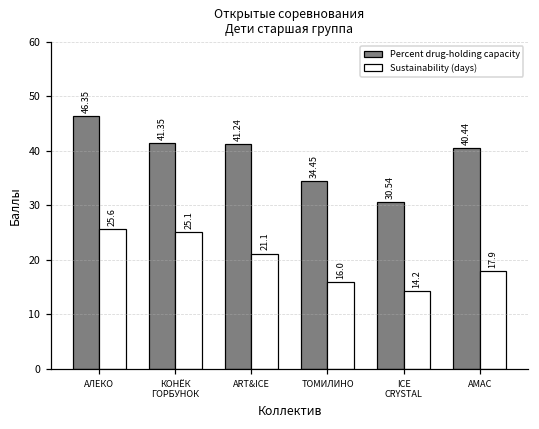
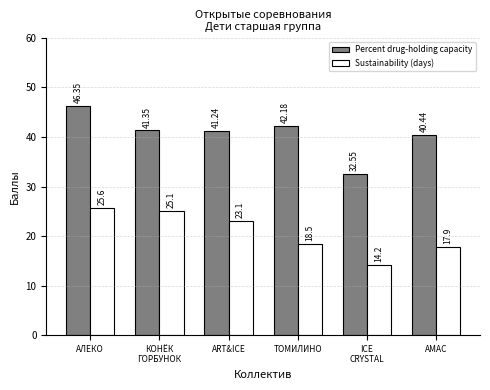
  {
    "Percent drug-holding capacity": {
      "АЛЕКО": 46.35,
      "КОНЁК ГОРБУНОК": 41.35,
      "ART&ICE": 41.24,
-     "ТОМИЛИНО": 34.45,
-     "ICE CRYSTAL": 30.54,
+     "ТОМИЛИНО": 42.18,
+     "ICE CRYSTAL": 32.55,
      "АМАС": 40.44
    },
    "Sustainability (days)": {
      "АЛЕКО": 25.6,
      "КОНЁК ГОРБУНОК": 25.1,
-     "ART&ICE": 21.1,
-     "ТОМИЛИНО": 16.0,
+     "ART&ICE": 23.1,
+     "ТОМИЛИНО": 18.5,
      "ICE CRYSTAL": 14.2,
      "АМАС": 17.9
    }
  }
